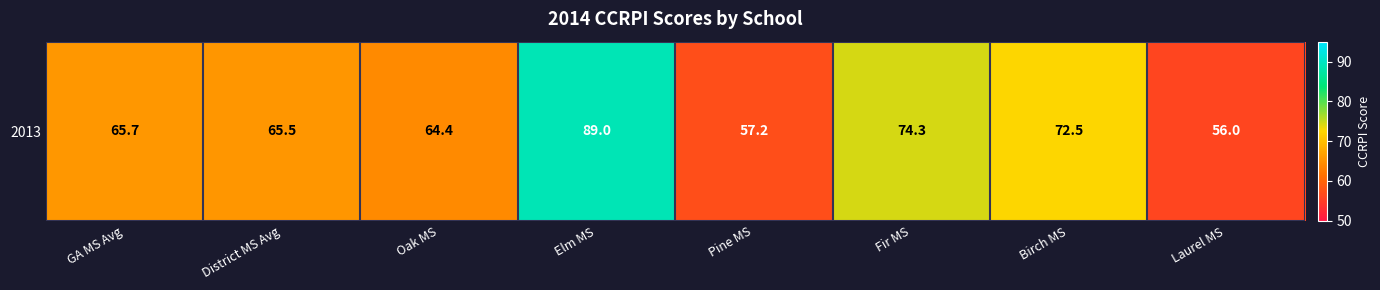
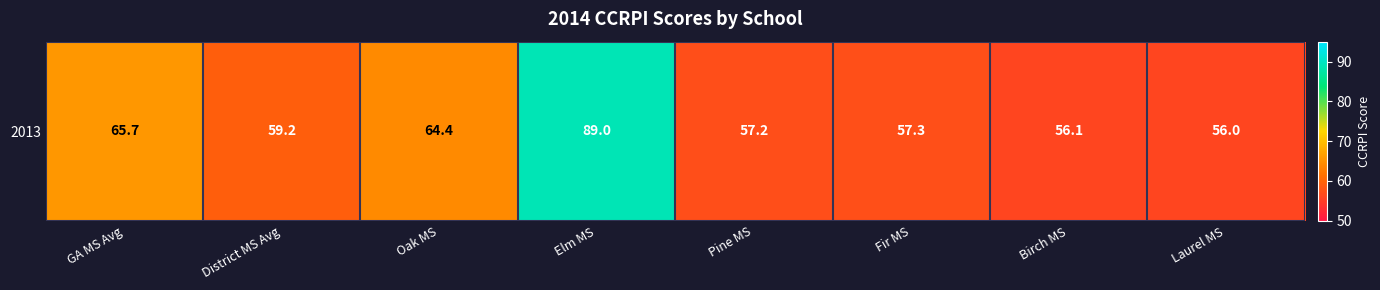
  {
    "2013": {
      "GA MS Avg": 65.7,
-     "District MS Avg": 65.5,
+     "District MS Avg": 59.2,
      "Oak MS": 64.4,
      "Elm MS": 89.0,
      "Pine MS": 57.2,
-     "Fir MS": 74.3,
-     "Birch MS": 72.5,
+     "Fir MS": 57.3,
+     "Birch MS": 56.1,
      "Laurel MS": 56.0
    }
  }
